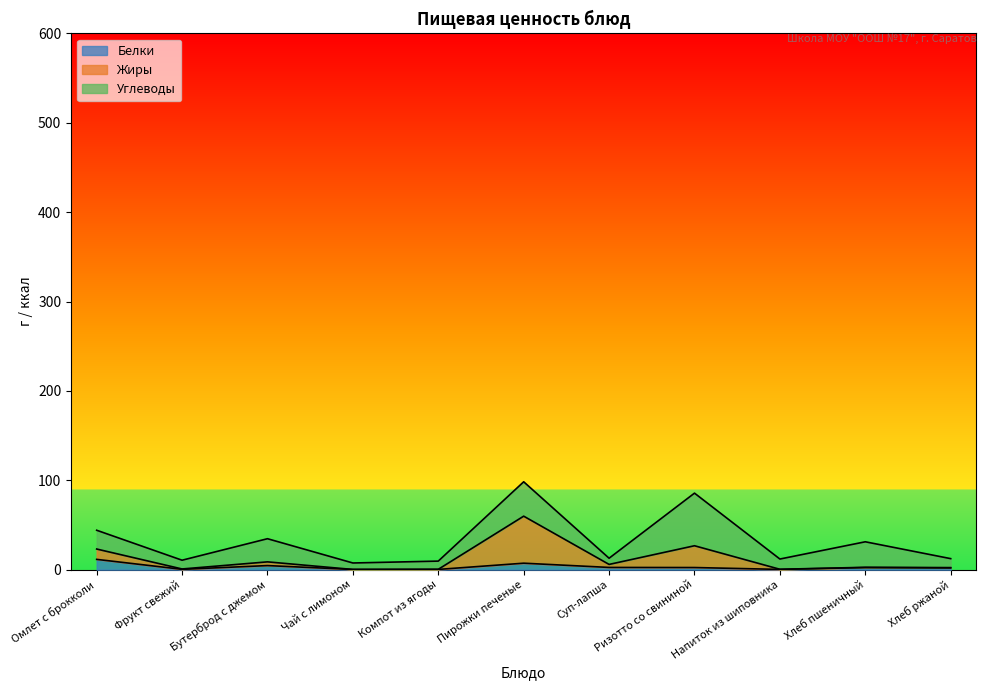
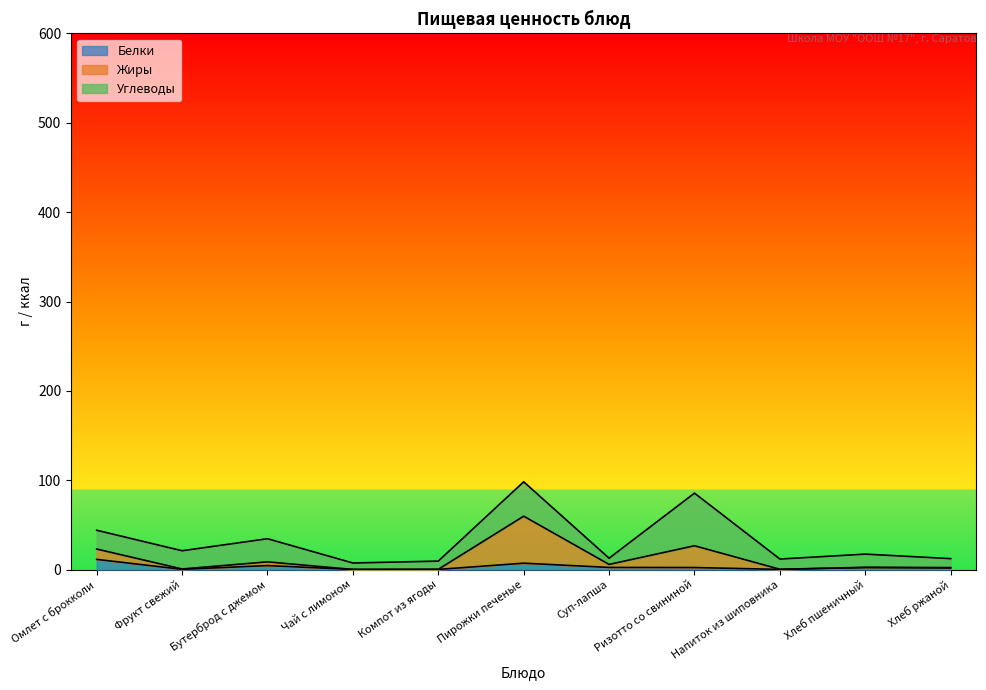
  {
    "Белки": {
      "Омлет с брокколи": 10,
      "Бутерброд с джемом": 0,
      "Пирожки печеные": 10,
      "Суп-лапша": 0,
      "Ризотто со свининой": 0
    },
    "Жиры": {
      "Омлет с брокколи": 10,
      "Бутерброд с джемом": 0,
      "Пирожки печеные": 50,
      "Суп-лапша": 0,
      "Ризотто со свининой": 20
    },
    "Углеводы": {
      "Омлет с брокколи": 20,
-     "Фрукт свежий": 10,
+     "Фрукт свежий": 20,
      "Бутерброд с джемом": 30,
      "Чай с лимоном": 10,
      "Компот из ягоды": 10,
      "Пирожки печеные": 40,
      "Суп-лапша": 10,
      "Ризотто со свининой": 60,
      "Напиток из шиповника": 10,
-     "Хлеб пшеничный": 30,
+     "Хлеб пшеничный": 10,
      "Хлеб ржаной": 10
    }
  }
